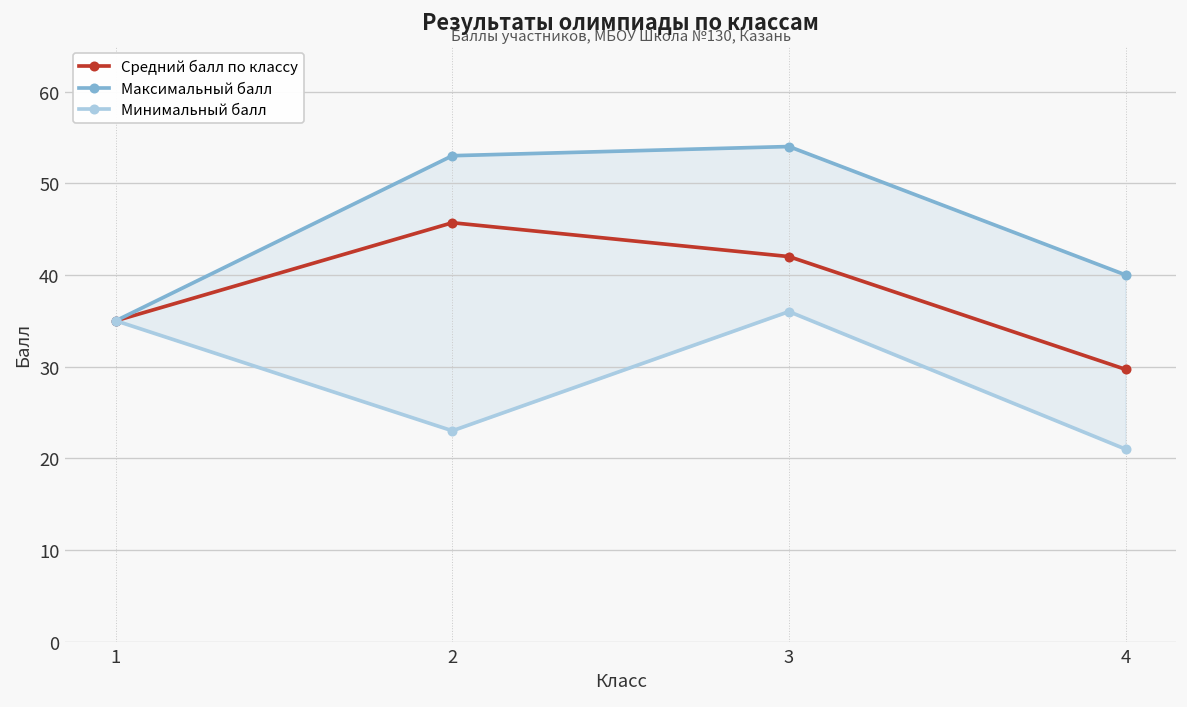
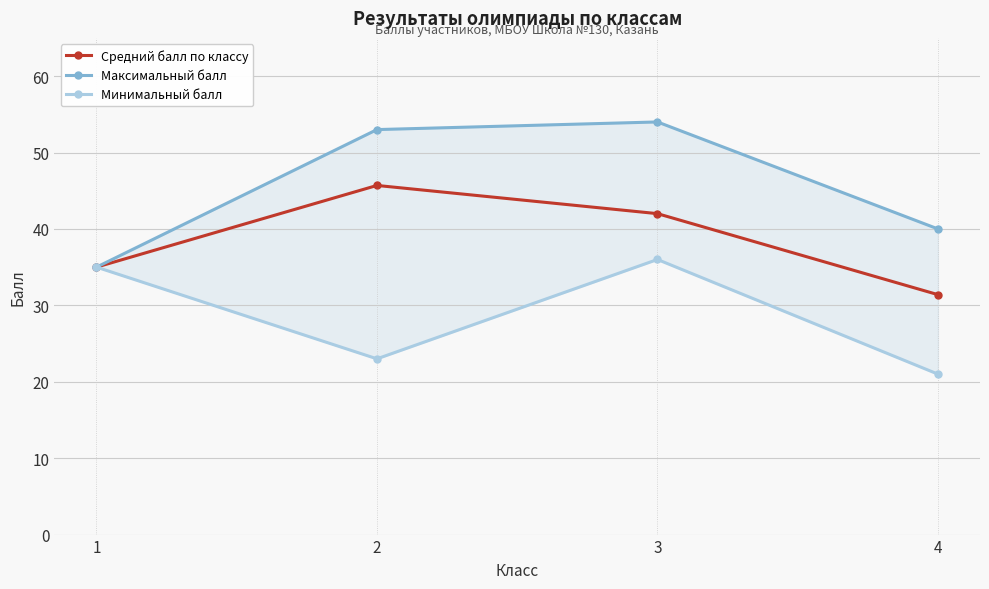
  {
    "Средний балл по классу": {
      "2": 46,
      "3": 42,
-     "4": 30
+     "4": 31
    }
  }
